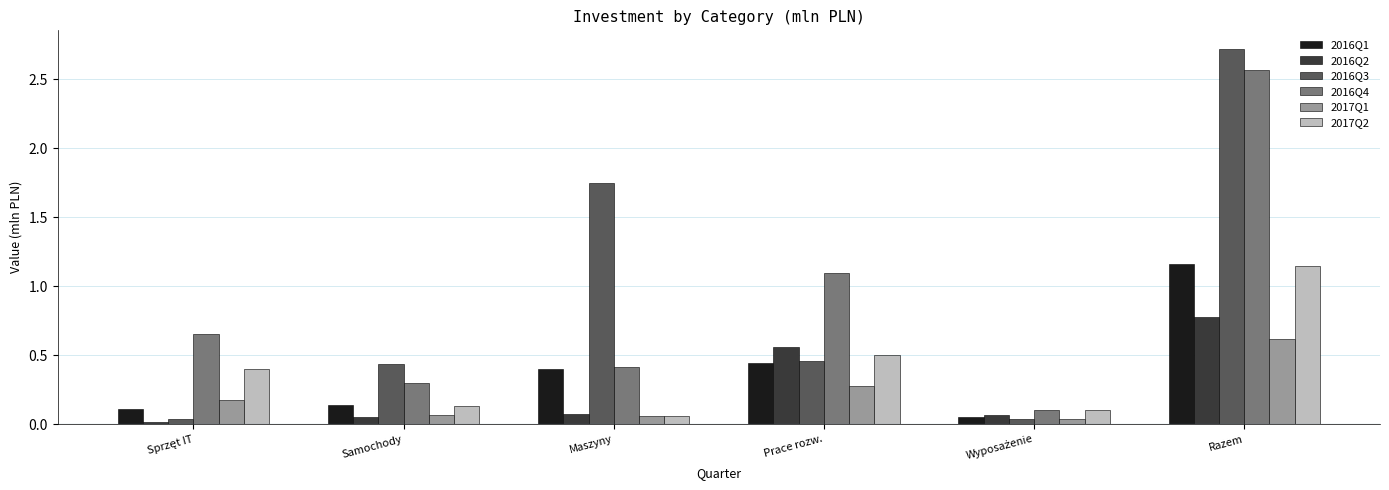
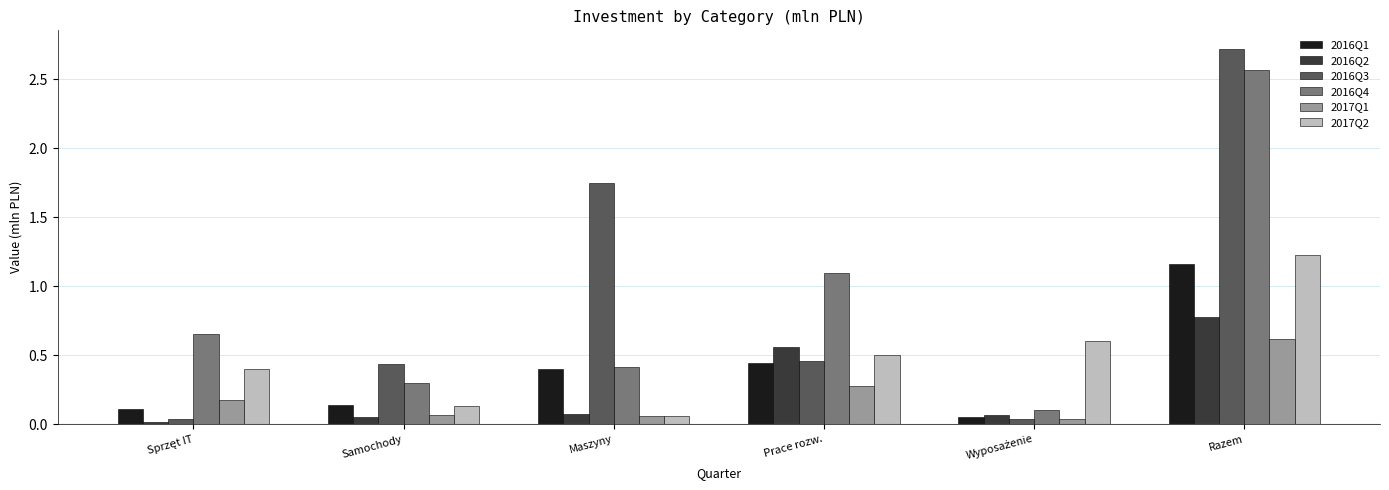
  {
    "2017Q2": {
      "Sprzęt IT": 0.40,
      "Samochody": 0.13,
      "Maszyny": 0.06,
      "Prace rozw.": 0.50,
-     "Wyposażenie": 0.1,
-     "Razem": 1.15
+     "Wyposażenie": 0.6,
+     "Razem": 1.23
    }
  }
